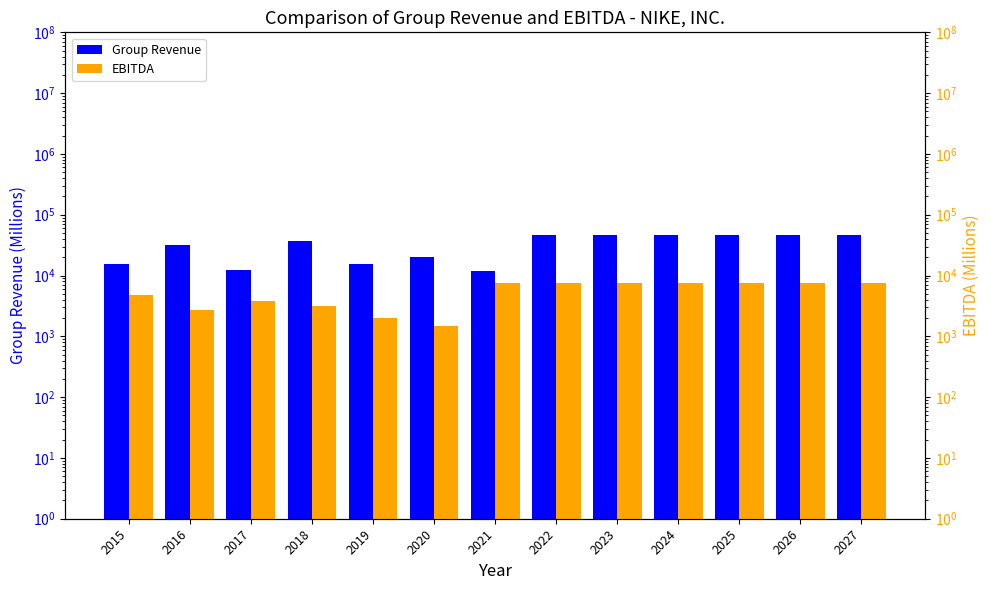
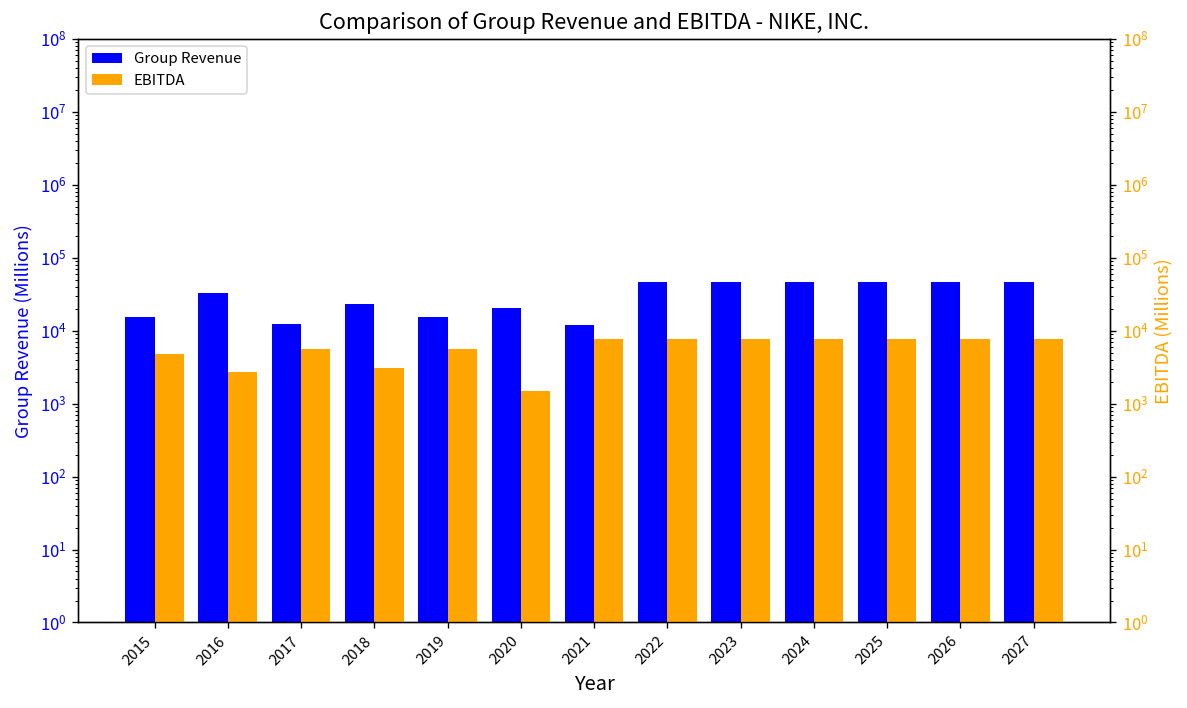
  {
    "Group Revenue": {
      "2015": 16000,
      "2016": 30000,
      "2017": 12000,
-     "2018": 40000,
+     "2018": 23000,
      "2019": 15000,
      "2020": 20000,
      "2021": 12000,
      "2022": 50000,
      "2023": 50000,
      "2024": 50000,
      "2025": 50000,
      "2026": 50000,
      "2027": 50000
    },
    "EBITDA": {
      "2015": 5000,
      "2016": 3000,
-     "2017": 4000,
+     "2017": 6000,
      "2018": 3000,
-     "2019": 2000,
+     "2019": 6000,
      "2020": 1500,
      "2021": 8000,
      "2022": 8000,
      "2023": 8000,
      "2024": 8000,
      "2025": 8000,
      "2026": 8000,
      "2027": 8000
    }
  }
